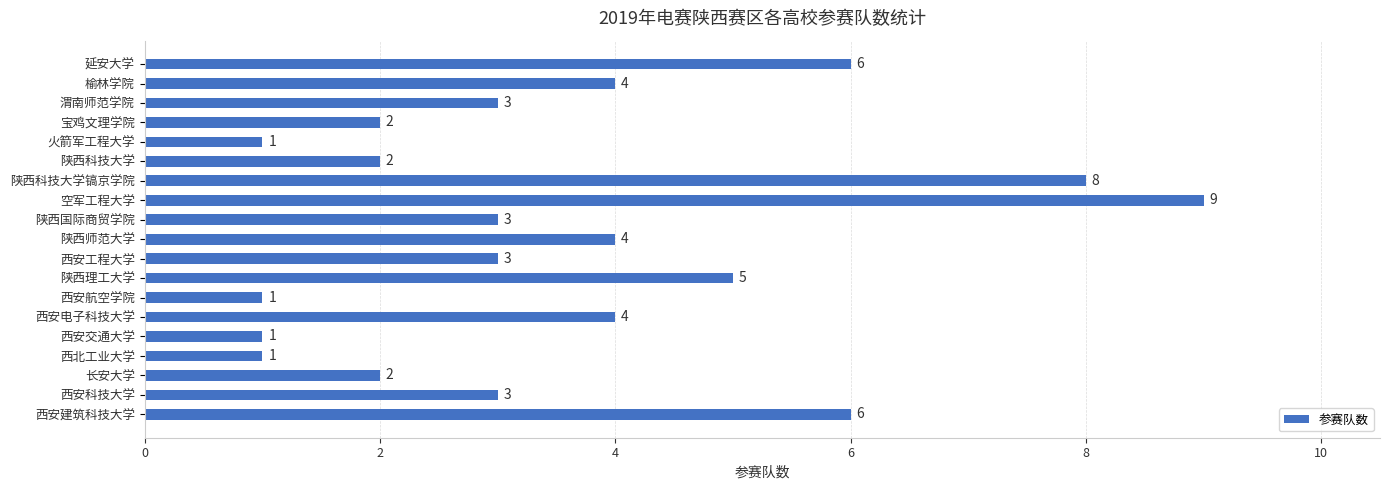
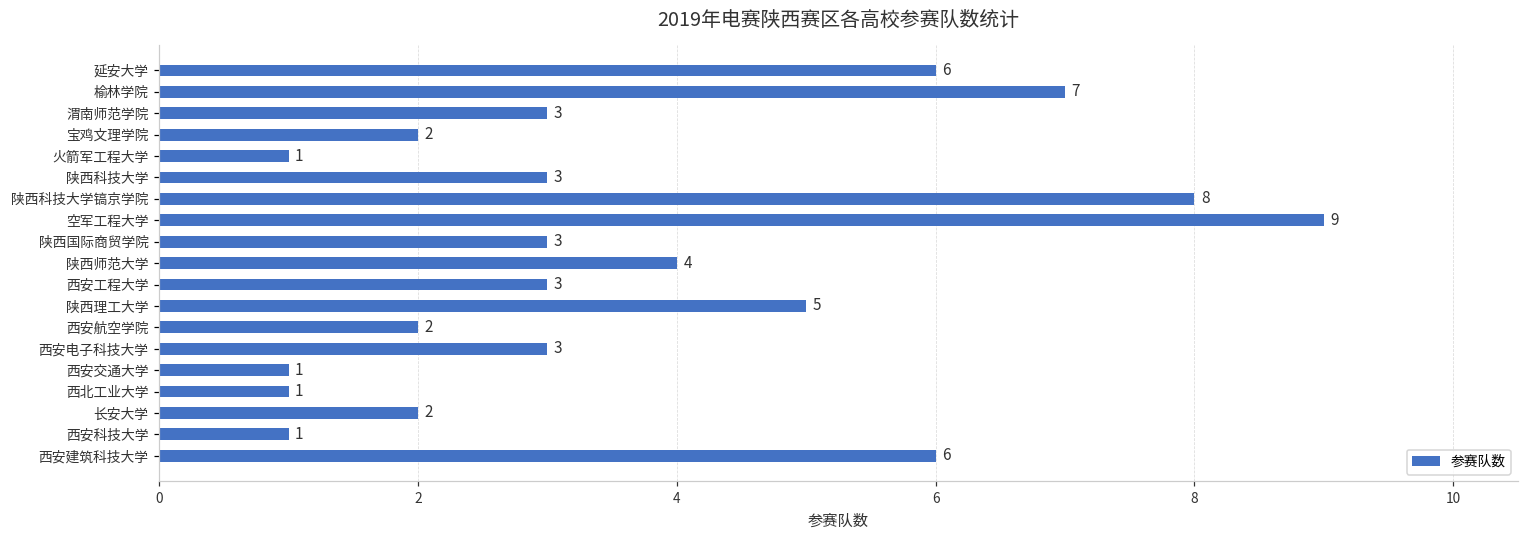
  {
    "延安大学": 6,
-   "榆林学院": 4,
+   "榆林学院": 7,
    "渭南师范学院": 3,
    "宝鸡文理学院": 2,
    "火箭军工程大学": 1,
-   "陕西科技大学": 2,
+   "陕西科技大学": 3,
    "陕西科技大学镐京学院": 8,
    "空军工程大学": 9,
    "陕西国际商贸学院": 3,
    "陕西师范大学": 4,
    "西安工程大学": 3,
    "陕西理工大学": 5,
-   "西安航空学院": 1,
-   "西安电子科技大学": 4,
+   "西安航空学院": 2,
+   "西安电子科技大学": 3,
    "西安交通大学": 1,
    "西北工业大学": 1,
    "长安大学": 2,
-   "西安科技大学": 3,
+   "西安科技大学": 1,
    "西安建筑科技大学": 6
  }
